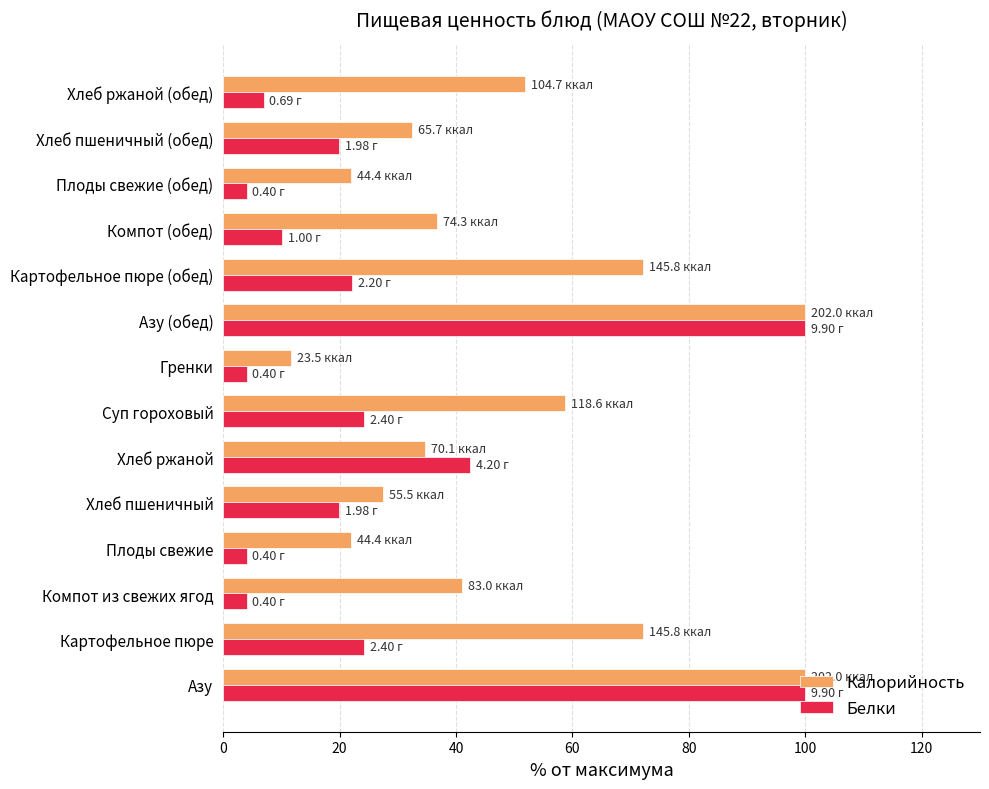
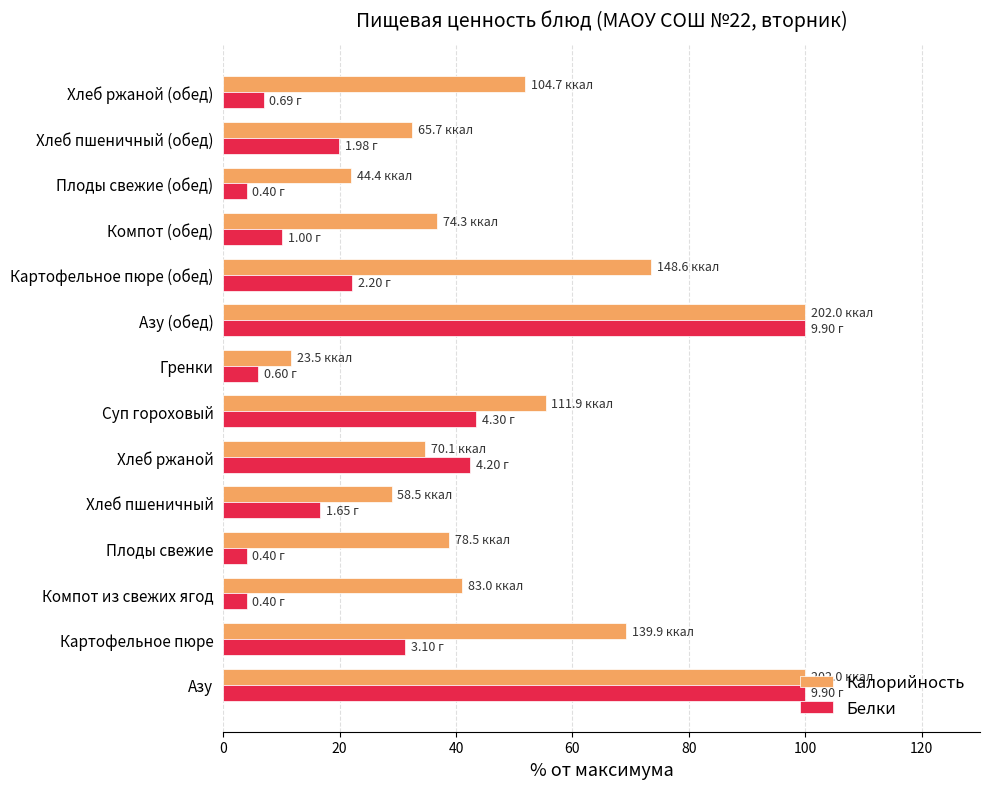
  {
    "Калорийность": {
-     "Картофельное пюре (обед)": 145.8,
-     "Суп гороховый": 118.6,
-     "Хлеб пшеничный": 55.5,
-     "Плоды свежие": 44.4,
-     "Картофельное пюре": 145.8
+     "Картофельное пюре (обед)": 148.6,
+     "Суп гороховый": 111.9,
+     "Хлеб пшеничный": 58.5,
+     "Плоды свежие": 78.5,
+     "Картофельное пюре": 139.9
    },
    "Белки": {
-     "Гренки": 0.40,
-     "Суп гороховый": 2.40,
-     "Хлеб пшеничный": 1.98,
-     "Картофельное пюре": 2.40
+     "Гренки": 0.60,
+     "Суп гороховый": 4.30,
+     "Хлеб пшеничный": 1.65,
+     "Картофельное пюре": 3.10
    }
  }
